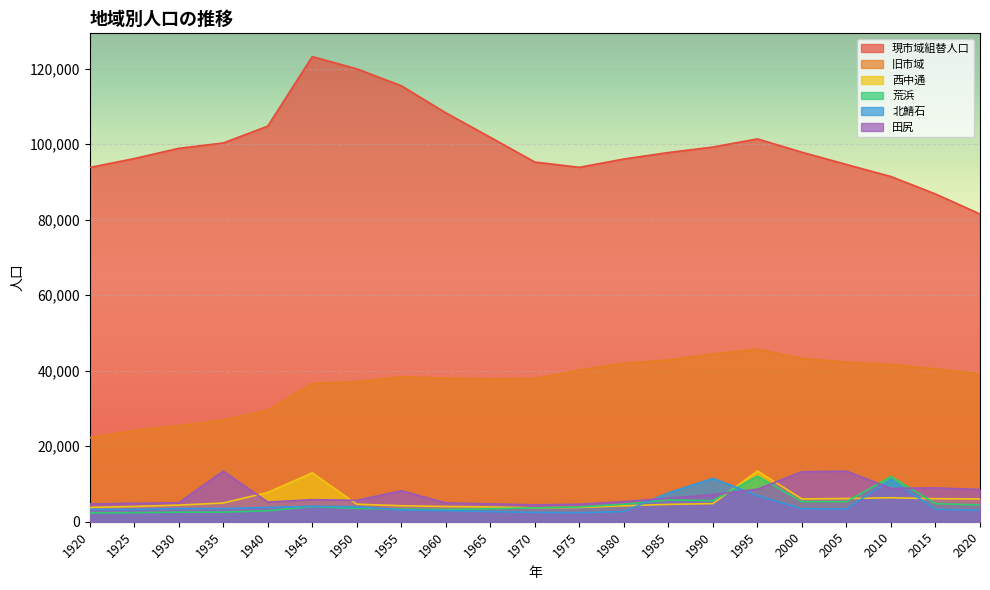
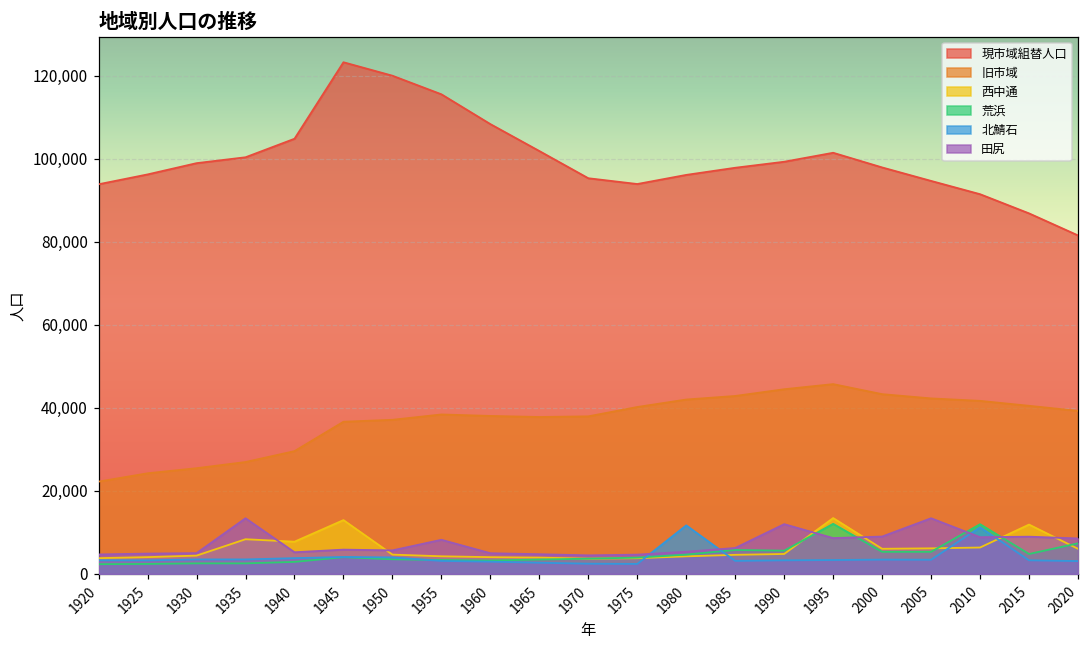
  {
    "西中通": {
      "1925": "4,000",
-     "1935": "5,000",
+     "1935": "8,000",
      "1940": "8,000",
      "1945": "13,000",
      "1955": "4,000",
      "1960": "4,000",
      "1985": "5,000",
      "1990": "5,000",
      "1995": "13,000",
      "2000": "6,000",
      "2005": "6,000",
      "2010": "6,000",
-     "2015": "6,000",
+     "2015": "12,000",
      "2020": "6,000"
    },
    "荒浜": {
      "1920": "2,000",
      "1925": "2,000",
      "1930": "3,000",
      "1935": "3,000",
      "1940": "3,000",
      "1990": "6,000",
      "1995": "12,000",
      "2000": "5,000",
      "2005": "5,000",
      "2010": "12,000",
      "2015": "5,000",
-     "2020": "4,000"
+     "2020": "7,000"
    },
    "北鯖石": {
      "1925": "3,000",
      "1930": "3,000",
      "1935": "3,000",
      "1940": "4,000",
      "1965": "3,000",
      "1970": "2,000",
      "1975": "2,000",
-     "1980": "3,000",
-     "1985": "8,000",
-     "1990": "11,000",
-     "1995": "7,000",
+     "1980": "12,000",
+     "1985": "3,000",
+     "1990": "3,000",
+     "1995": "3,000",
      "2000": "3,000",
      "2005": "3,000",
      "2010": "11,000",
      "2015": "3,000",
      "2020": "3,000"
    },
    "田尻": {
      "1920": "5,000",
      "1925": "5,000",
      "1935": "13,000",
      "1940": "5,000",
      "1945": "6,000",
      "1950": "6,000",
      "1955": "8,000",
      "1960": "5,000",
      "1965": "5,000",
      "1970": "4,000",
      "1975": "5,000",
      "1980": "5,000",
-     "1990": "7,000",
+     "1990": "12,000",
      "1995": "9,000",
-     "2000": "13,000",
+     "2000": "9,000",
      "2005": "13,000",
      "2010": "9,000",
      "2015": "9,000",
      "2020": "9,000"
    }
  }
